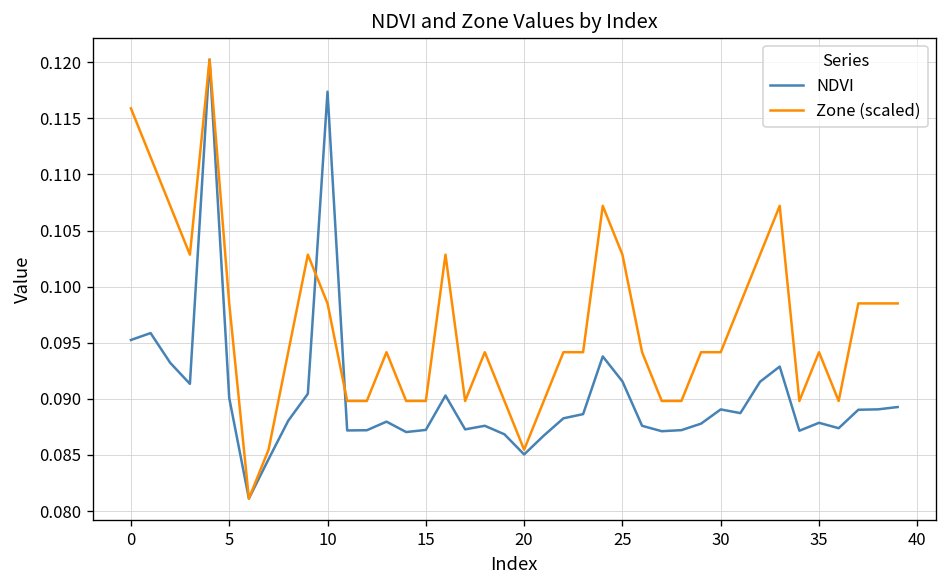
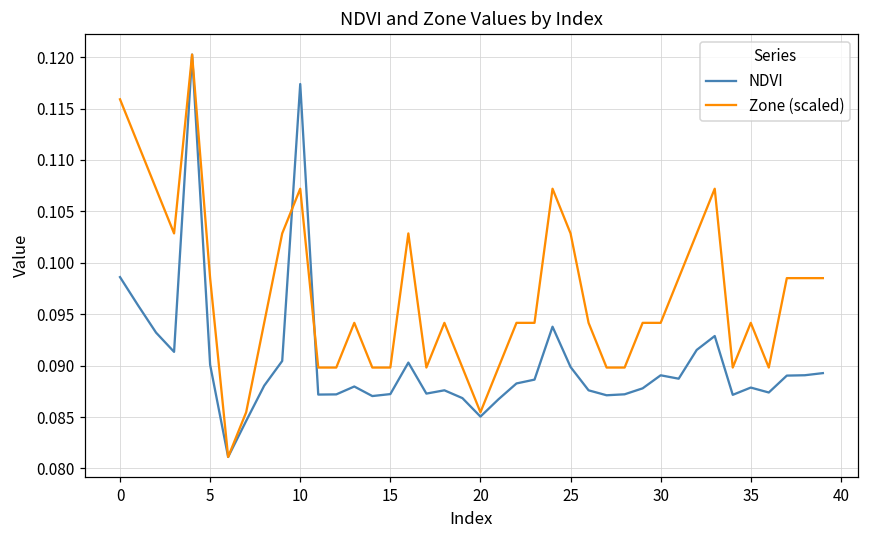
  {
    "NDVI": {
-     "0": 0.095,
+     "0": 0.099,
      "5": 0.090,
      "10": 0.117,
      "15": 0.087,
      "20": 0.085,
-     "25": 0.092,
+     "25": 0.090,
      "30": 0.089,
      "35": 0.088
    },
    "Zone (scaled)": {
      "0": 0.116,
      "5": 0.099,
-     "10": 0.099,
+     "10": 0.107,
      "15": 0.090,
      "20": 0.085,
      "25": 0.103,
      "30": 0.094,
      "35": 0.094
    }
  }
